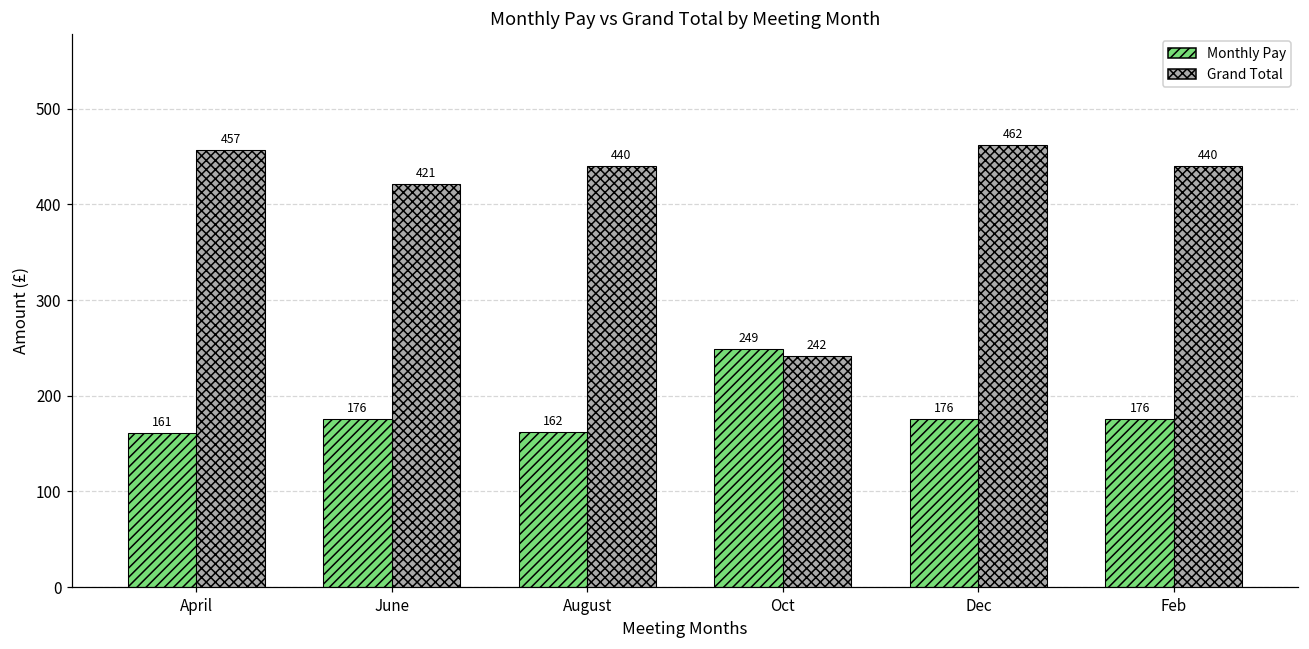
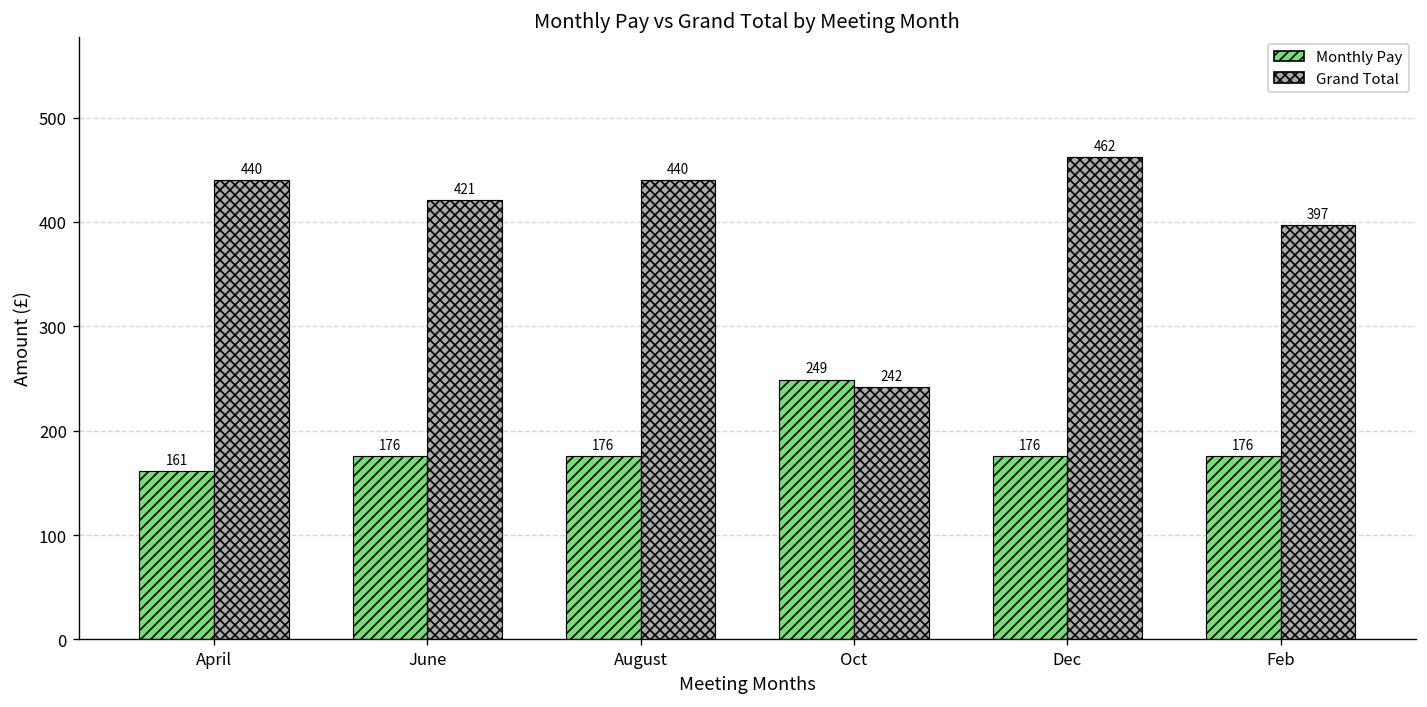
  {
    "Monthly Pay": {
      "April": 161,
      "June": 176,
-     "August": 162,
+     "August": 176,
      "Oct": 249,
      "Dec": 176,
      "Feb": 176
    },
    "Grand Total": {
-     "April": 457,
+     "April": 440,
      "June": 421,
      "August": 440,
      "Oct": 242,
      "Dec": 462,
-     "Feb": 440
+     "Feb": 397
    }
  }
